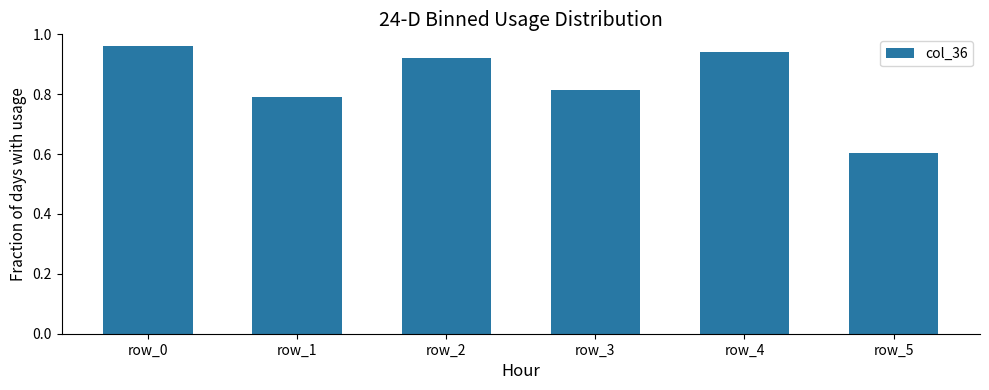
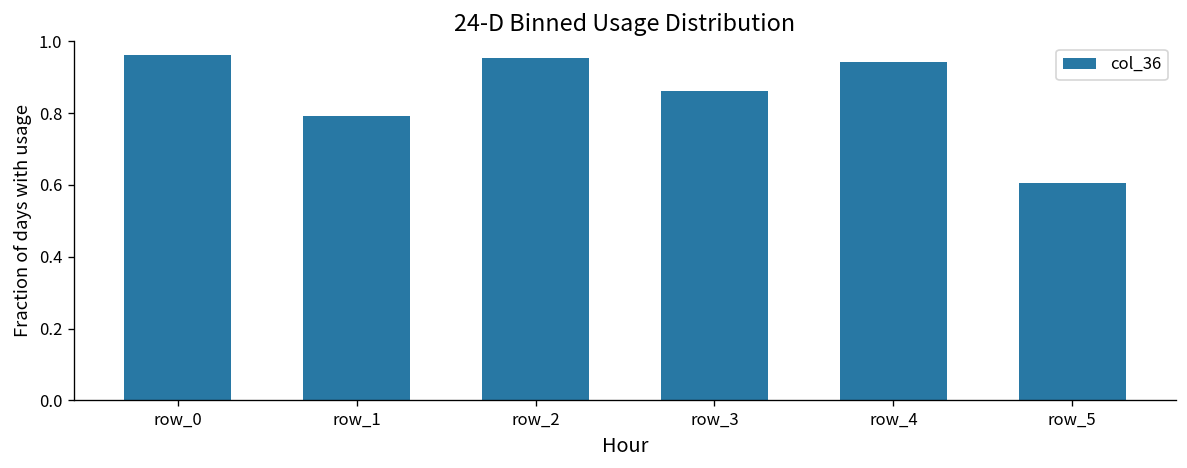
  {
    "row_0": 0.96,
    "row_1": 0.79,
-   "row_2": 0.92,
-   "row_3": 0.82,
+   "row_2": 0.95,
+   "row_3": 0.86,
    "row_4": 0.94,
    "row_5": 0.60
  }
